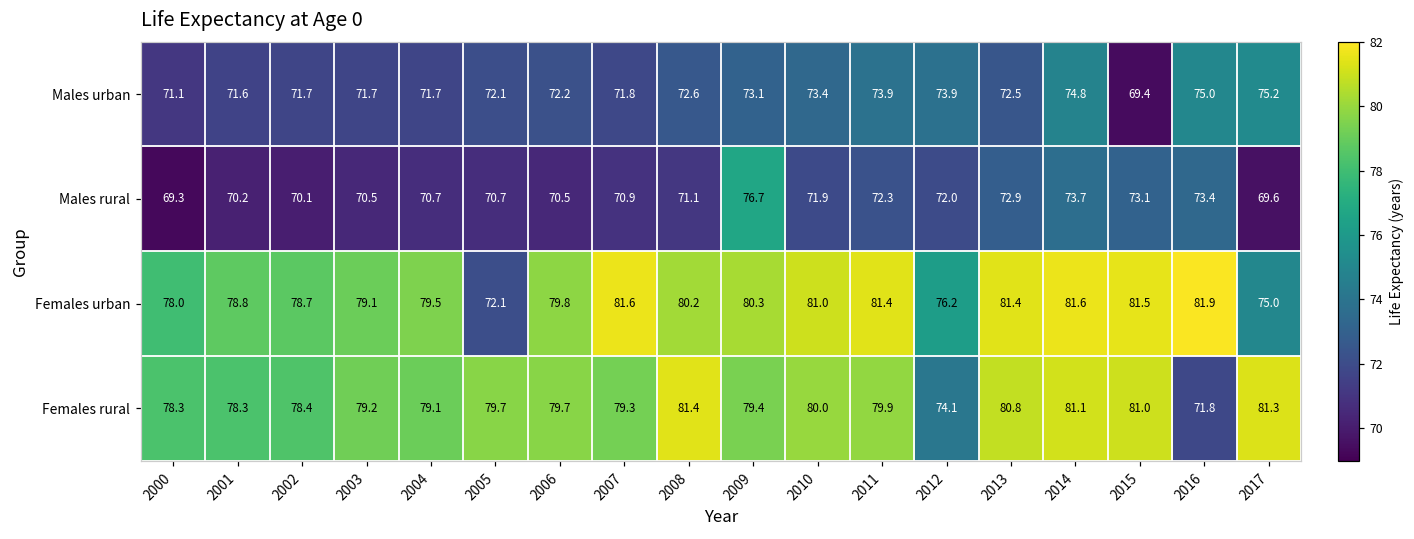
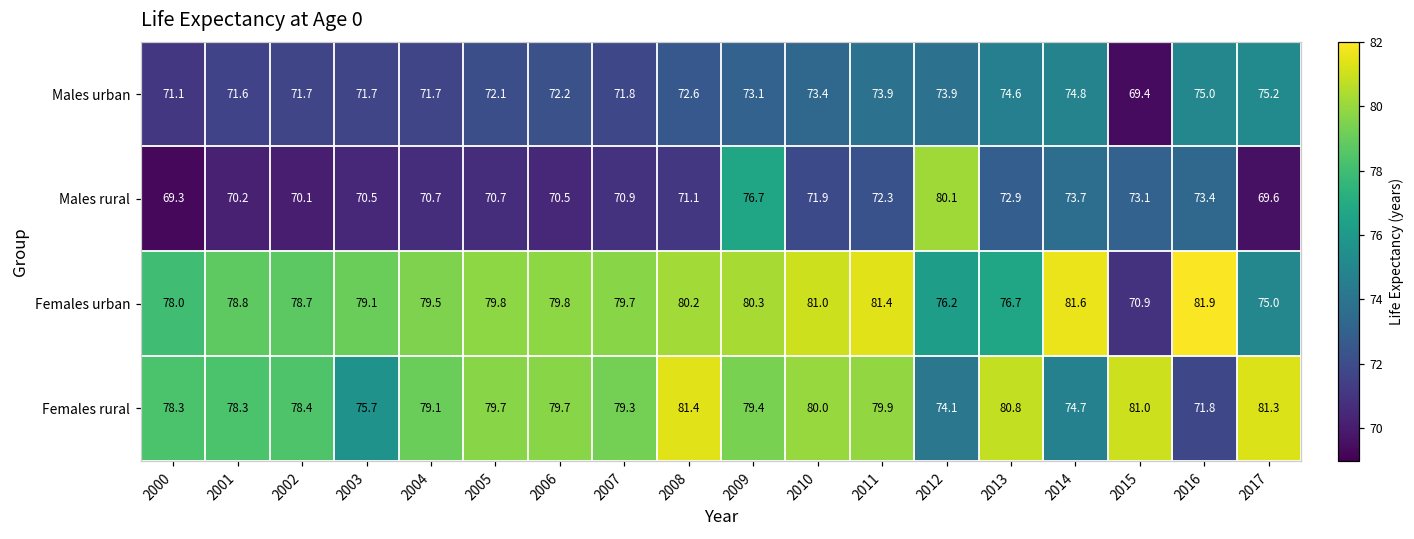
  {
    "Males urban": {
      "2000": 71.1,
      "2001": 71.6,
      "2002": 71.7,
      "2003": 71.7,
      "2004": 71.7,
      "2005": 72.1,
      "2006": 72.2,
      "2007": 71.8,
      "2008": 72.6,
      "2009": 73.1,
      "2010": 73.4,
      "2011": 73.9,
      "2012": 73.9,
-     "2013": 72.5,
+     "2013": 74.6,
      "2014": 74.8,
      "2015": 69.4,
      "2016": 75.0,
      "2017": 75.2
    },
    "Males rural": {
      "2000": 69.3,
      "2001": 70.2,
      "2002": 70.1,
      "2003": 70.5,
      "2004": 70.7,
      "2005": 70.7,
      "2006": 70.5,
      "2007": 70.9,
      "2008": 71.1,
      "2009": 76.7,
      "2010": 71.9,
      "2011": 72.3,
-     "2012": 72.0,
+     "2012": 80.1,
      "2013": 72.9,
      "2014": 73.7,
      "2015": 73.1,
      "2016": 73.4,
      "2017": 69.6
    },
    "Females urban": {
      "2000": 78.0,
      "2001": 78.8,
      "2002": 78.7,
      "2003": 79.1,
      "2004": 79.5,
-     "2005": 72.1,
+     "2005": 79.8,
      "2006": 79.8,
-     "2007": 81.6,
+     "2007": 79.7,
      "2008": 80.2,
      "2009": 80.3,
      "2010": 81.0,
      "2011": 81.4,
      "2012": 76.2,
-     "2013": 81.4,
+     "2013": 76.7,
      "2014": 81.6,
-     "2015": 81.5,
+     "2015": 70.9,
      "2016": 81.9,
      "2017": 75.0
    },
    "Females rural": {
      "2000": 78.3,
      "2001": 78.3,
      "2002": 78.4,
-     "2003": 79.2,
+     "2003": 75.7,
      "2004": 79.1,
      "2005": 79.7,
      "2006": 79.7,
      "2007": 79.3,
      "2008": 81.4,
      "2009": 79.4,
      "2010": 80.0,
      "2011": 79.9,
      "2012": 74.1,
      "2013": 80.8,
-     "2014": 81.1,
+     "2014": 74.7,
      "2015": 81.0,
      "2016": 71.8,
      "2017": 81.3
    }
  }
